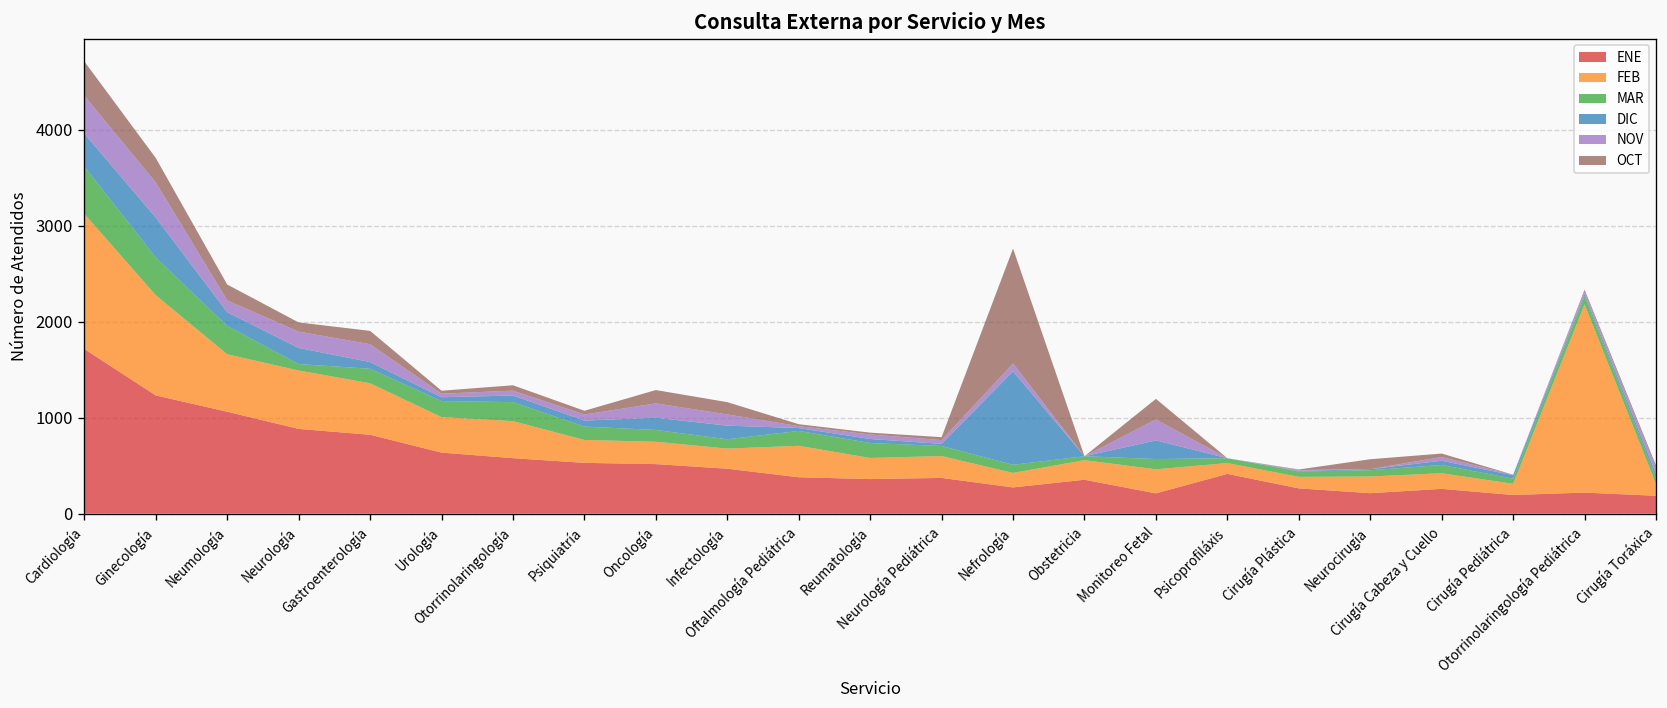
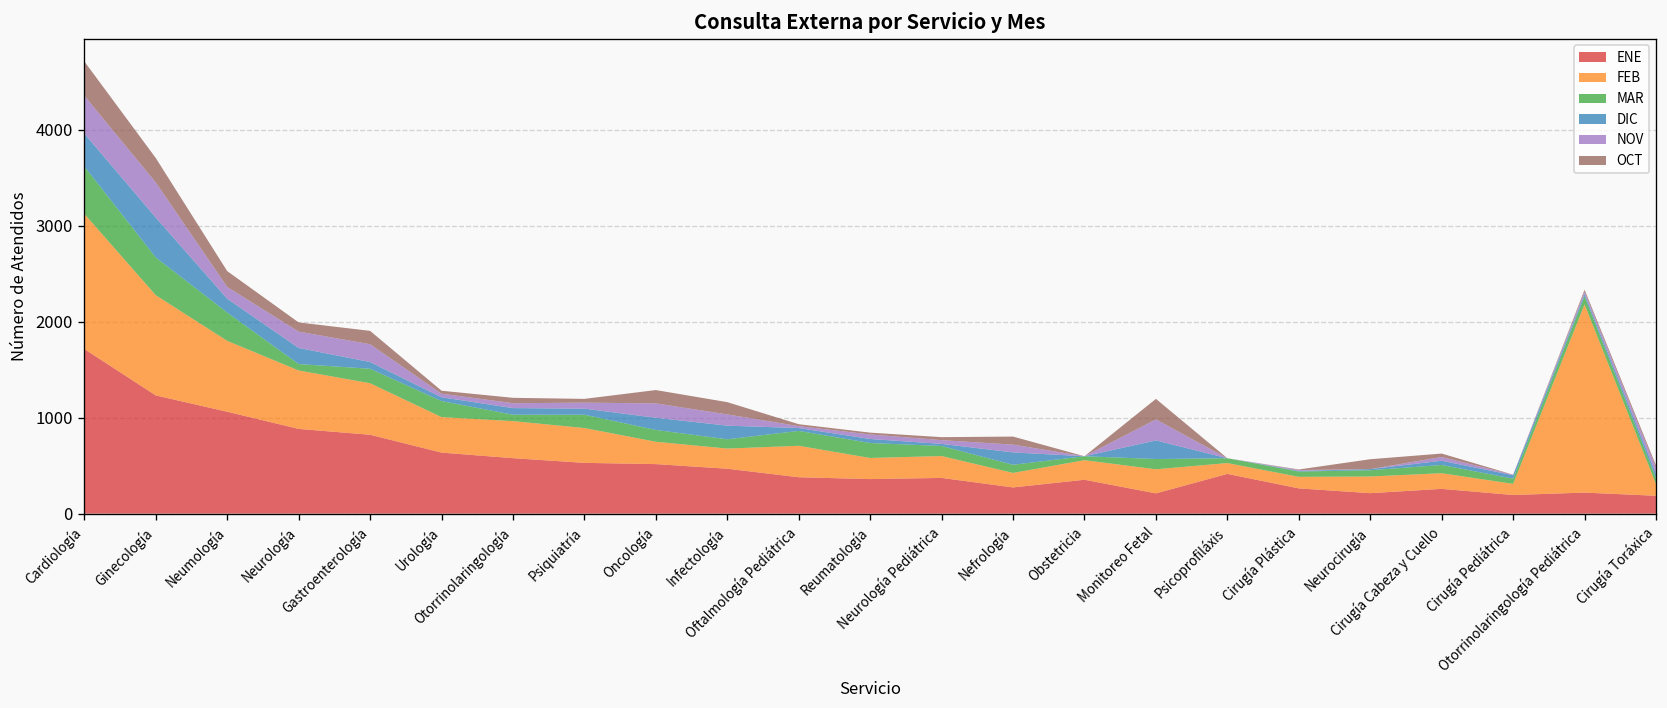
  {
    "ENE": {
      "Cardiología": 1700,
      "Ginecología": 1200,
      "Neumología": 1100,
      "Neurología": 900,
      "Gastroenterología": 800,
      "Urología": 600,
      "Otorrinolaringología": 600,
      "Psiquiatría": 500,
      "Oncología": 500,
      "Infectología": 500,
      "Oftalmología Pediátrica": 400,
      "Reumatología": 400,
      "Neurología Pediátrica": 400,
      "Nefrología": 300,
      "Obstetricia": 400,
      "Monitoreo Fetal": 200,
      "Psicoprofiláxis": 400,
      "Cirugía Plástica": 300,
      "Neurocirugía": 200,
      "Cirugía Cabeza y Cuello": 300,
      "Cirugía Pediátrica": 200,
      "Otorrinolaringología Pediátrica": 200,
      "Cirugía Toráxica": 200
    },
    "FEB": {
      "Cardiología": 1400,
      "Ginecología": 1000,
-     "Neumología": 600,
+     "Neumología": 700,
      "Neurología": 600,
      "Gastroenterología": 500,
      "Urología": 400,
      "Otorrinolaringología": 400,
-     "Psiquiatría": 200,
+     "Psiquiatría": 400,
      "Oncología": 200,
      "Infectología": 200,
      "Oftalmología Pediátrica": 300,
      "Reumatología": 200,
      "Neurología Pediátrica": 200,
      "Nefrología": 200,
      "Obstetricia": 200,
      "Monitoreo Fetal": 300,
      "Psicoprofiláxis": 100,
      "Cirugía Plástica": 100,
      "Neurocirugía": 200,
      "Cirugía Cabeza y Cuello": 200,
      "Cirugía Pediátrica": 100,
      "Otorrinolaringología Pediátrica": 2000,
      "Cirugía Toráxica": 100
    },
    "MAR": {
      "Cardiología": 500,
      "Ginecología": 400,
      "Neumología": 300,
      "Neurología": 100,
      "Gastroenterología": 200,
      "Urología": 200,
-     "Otorrinolaringología": 200,
+     "Otorrinolaringología": 100,
      "Psiquiatría": 100,
      "Oncología": 100,
      "Infectología": 100,
      "Reumatología": 200,
      "Nefrología": 100,
      "Monitoreo Fetal": 100,
      "Cirugía Cabeza y Cuello": 100,
      "Cirugía Pediátrica": 100,
      "Cirugía Toráxica": 100
    },
    "DIC": {
      "Cardiología": 300,
      "Ginecología": 400,
      "Neumología": 100,
      "Neurología": 200,
      "Gastroenterología": 100,
      "Urología": 0,
      "Otorrinolaringología": 100,
      "Psiquiatría": 100,
      "Oncología": 100,
      "Infectología": 100,
      "Reumatología": 0,
-     "Nefrología": 1000,
+     "Nefrología": 100,
      "Monitoreo Fetal": 200,
      "Cirugía Cabeza y Cuello": 0,
      "Cirugía Toráxica": 0
    },
    "NOV": {
      "Cardiología": 400,
      "Ginecología": 400,
      "Neumología": 100,
      "Neurología": 200,
      "Gastroenterología": 200,
      "Otorrinolaringología": 100,
      "Psiquiatría": 100,
      "Oncología": 200,
      "Infectología": 100,
      "Nefrología": 100,
      "Monitoreo Fetal": 200,
      "Cirugía Cabeza y Cuello": 0
    },
    "OCT": {
      "Cardiología": 400,
      "Ginecología": 300,
      "Neumología": 200,
      "Neurología": 100,
      "Gastroenterología": 100,
      "Otorrinolaringología": 100,
      "Psiquiatría": 0,
      "Oncología": 100,
      "Infectología": 100,
-     "Nefrología": 1200,
+     "Nefrología": 100,
      "Monitoreo Fetal": 200,
      "Neurocirugía": 100,
      "Cirugía Cabeza y Cuello": 0
    }
  }
